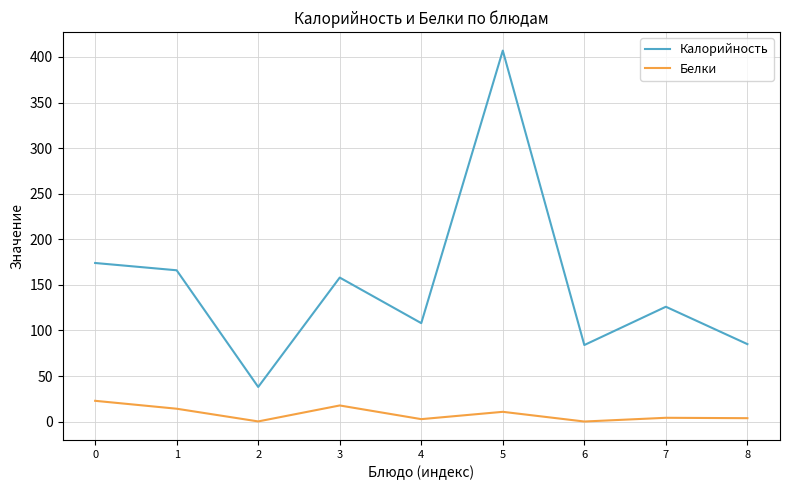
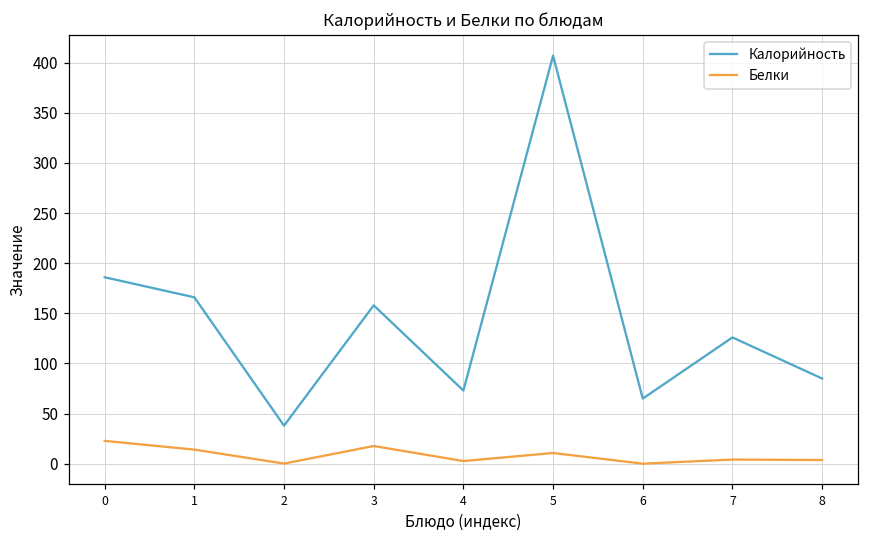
  {
    "Калорийность": {
-     "0": 170,
+     "0": 190,
      "1": 170,
      "2": 40,
      "3": 160,
-     "4": 110,
+     "4": 70,
      "5": 410,
-     "6": 80,
+     "6": 70,
      "7": 130,
      "8": 90
    },
    "Белки": {
      "0": 20,
      "1": 10,
      "2": 0,
      "3": 20,
      "4": 0,
      "5": 10,
      "6": 0,
      "7": 0,
      "8": 0
    }
  }
